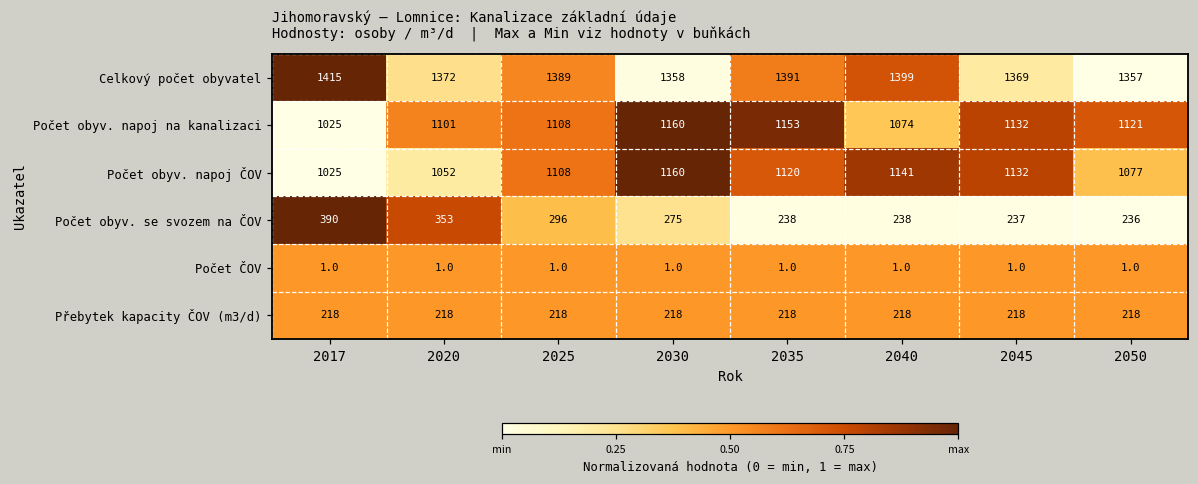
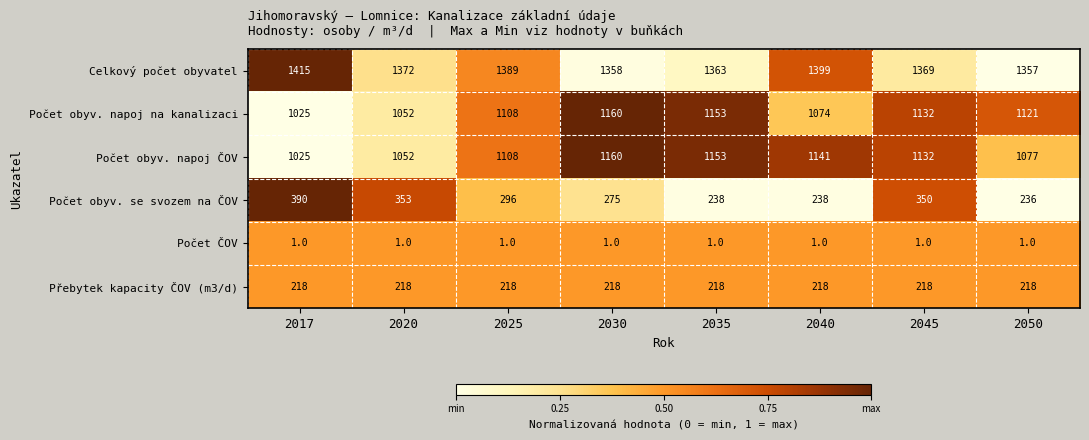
  {
    "Celkový počet obyvatel": {
      "2017": 1415,
      "2020": 1372,
      "2025": 1389,
      "2030": 1358,
-     "2035": 1391,
+     "2035": 1363,
      "2040": 1399,
      "2045": 1369,
      "2050": 1357
    },
    "Počet obyv. napoj na kanalizaci": {
      "2017": 1025,
-     "2020": 1101,
+     "2020": 1052,
      "2025": 1108,
      "2030": 1160,
      "2035": 1153,
      "2040": 1074,
      "2045": 1132,
      "2050": 1121
    },
    "Počet obyv. napoj ČOV": {
      "2017": 1025,
      "2020": 1052,
      "2025": 1108,
      "2030": 1160,
-     "2035": 1120,
+     "2035": 1153,
      "2040": 1141,
      "2045": 1132,
      "2050": 1077
    },
    "Počet obyv. se svozem na ČOV": {
      "2017": 390,
      "2020": 353,
      "2025": 296,
      "2030": 275,
      "2035": 238,
      "2040": 238,
-     "2045": 237,
+     "2045": 350,
      "2050": 236
    },
    "Počet ČOV": {
      "2017": 1.0,
      "2020": 1.0,
      "2025": 1.0,
      "2030": 1.0,
      "2035": 1.0,
      "2040": 1.0,
      "2045": 1.0,
      "2050": 1.0
    },
    "Přebytek kapacity ČOV (m3/d)": {
      "2017": 218,
      "2020": 218,
      "2025": 218,
      "2030": 218,
      "2035": 218,
      "2040": 218,
      "2045": 218,
      "2050": 218
    }
  }
